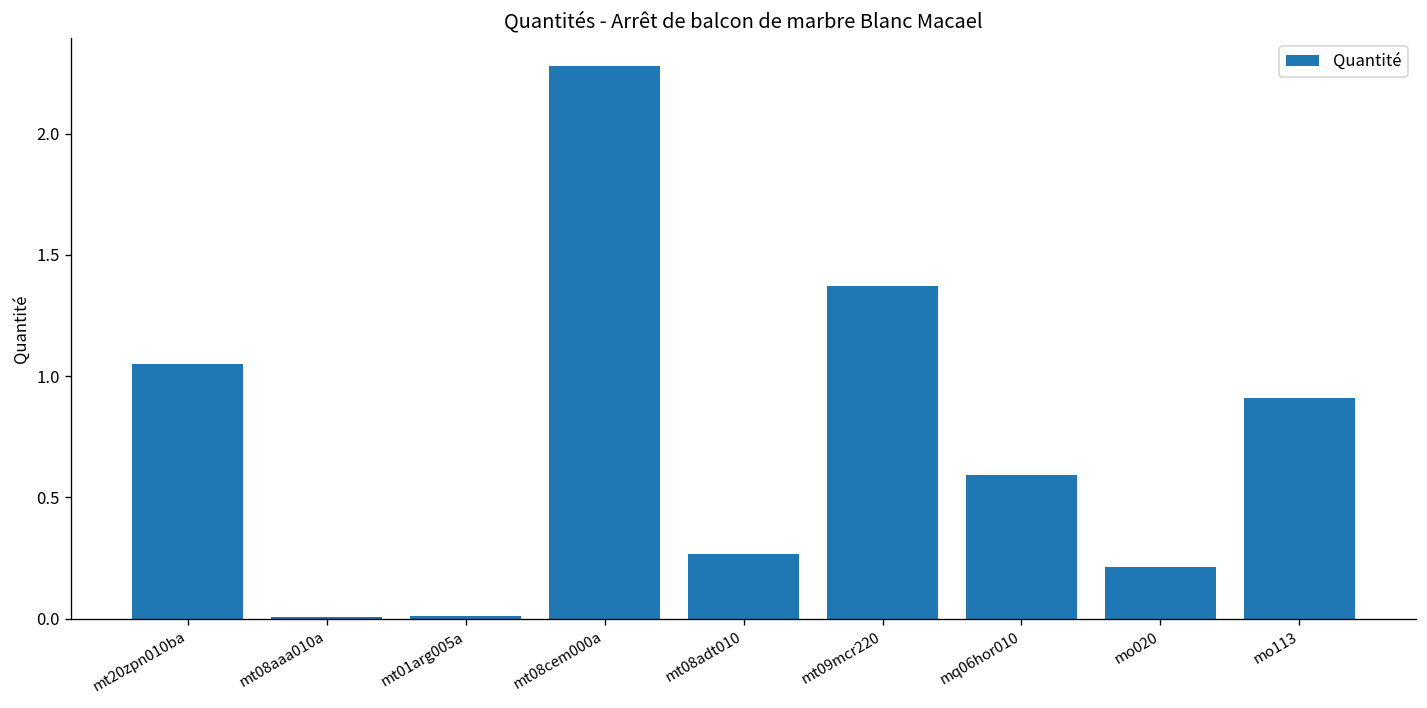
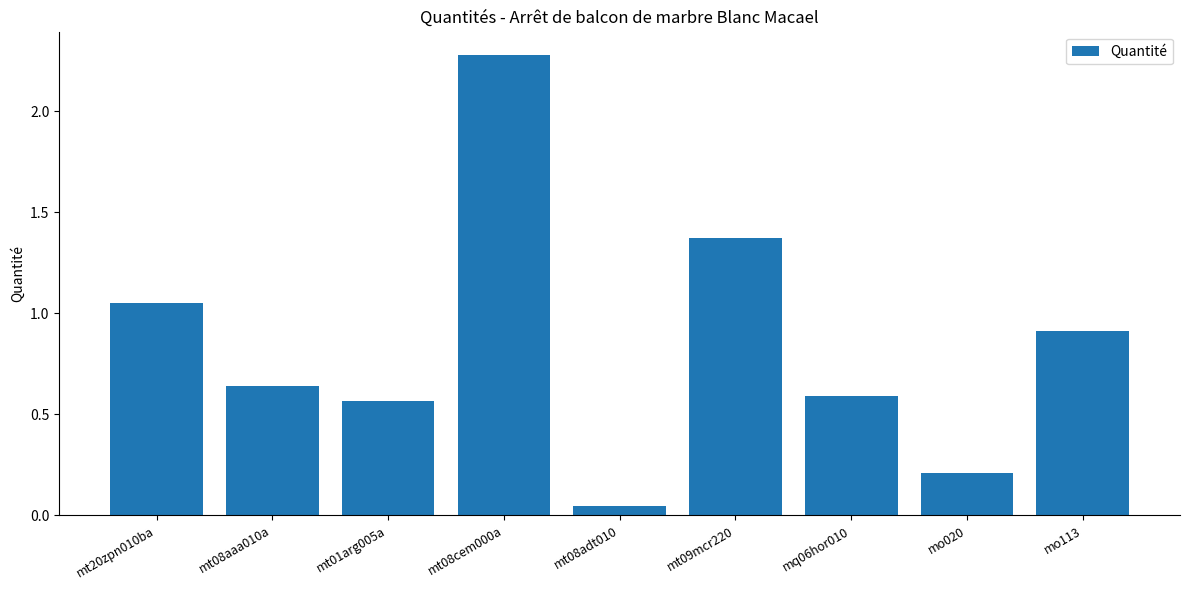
  {
    "mt20zpn010ba": 1.05,
-   "mt08aaa010a": 0.01,
-   "mt01arg005a": 0.01,
+   "mt08aaa010a": 0.64,
+   "mt01arg005a": 0.57,
    "mt08cem000a": 2.28,
-   "mt08adt010": 0.27,
+   "mt08adt010": 0.05,
    "mt09mcr220": 1.37,
    "mq06hor010": 0.59,
    "mo020": 0.21,
    "mo113": 0.91
  }
